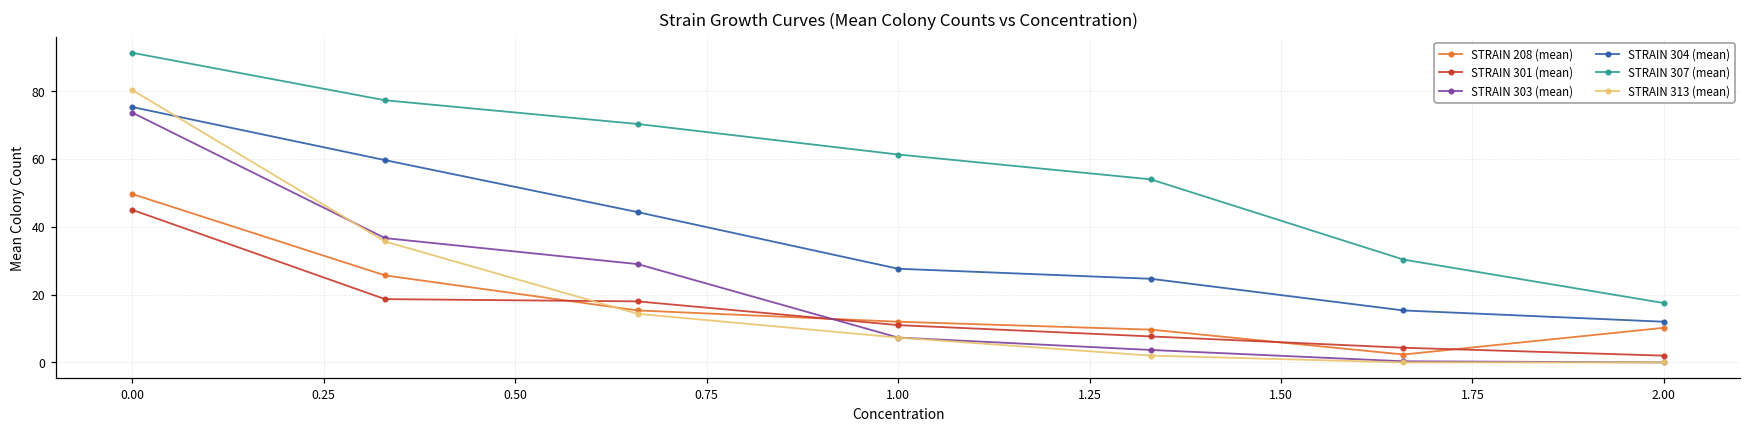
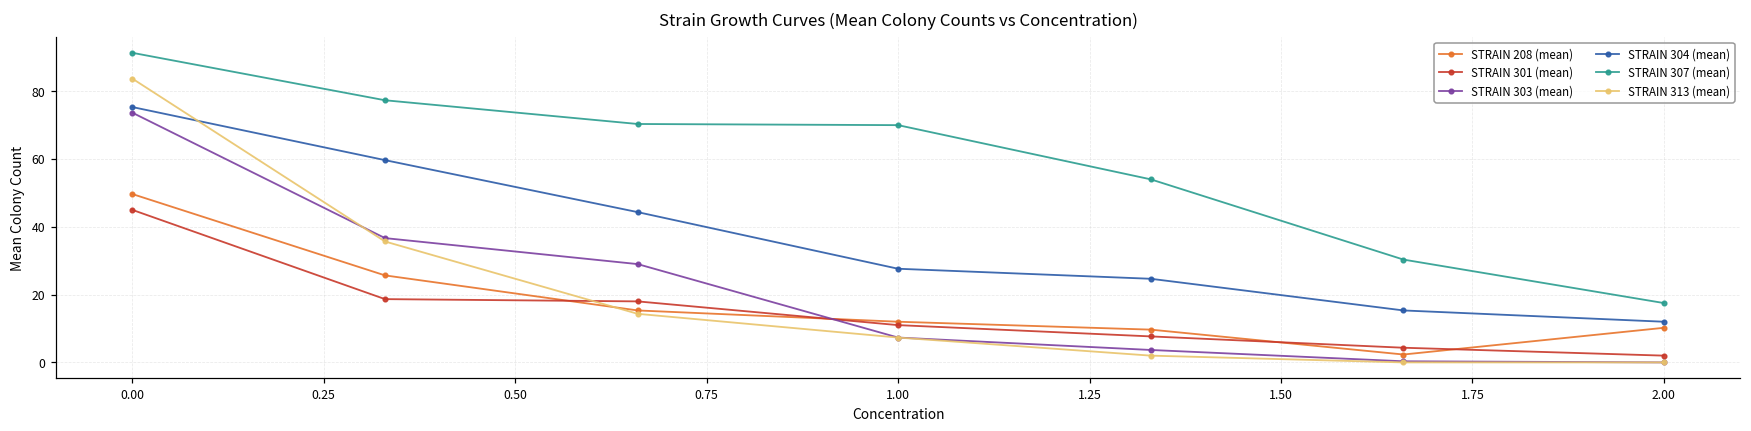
  {
    "STRAIN 208 (mean)": {
      "0.00": 50,
      "1.00": 12,
      "2.00": 10
    },
    "STRAIN 301 (mean)": {
      "0.00": 45,
      "1.00": 11,
      "2.00": 2
    },
    "STRAIN 303 (mean)": {
      "0.00": 74
    },
    "STRAIN 304 (mean)": {
      "0.00": 75,
      "1.00": 28,
      "2.00": 12
    },
    "STRAIN 307 (mean)": {
      "0.00": 91,
-     "1.00": 61,
+     "1.00": 70,
      "2.00": 18
    },
    "STRAIN 313 (mean)": {
-     "0.00": 80
+     "0.00": 84
    }
  }
